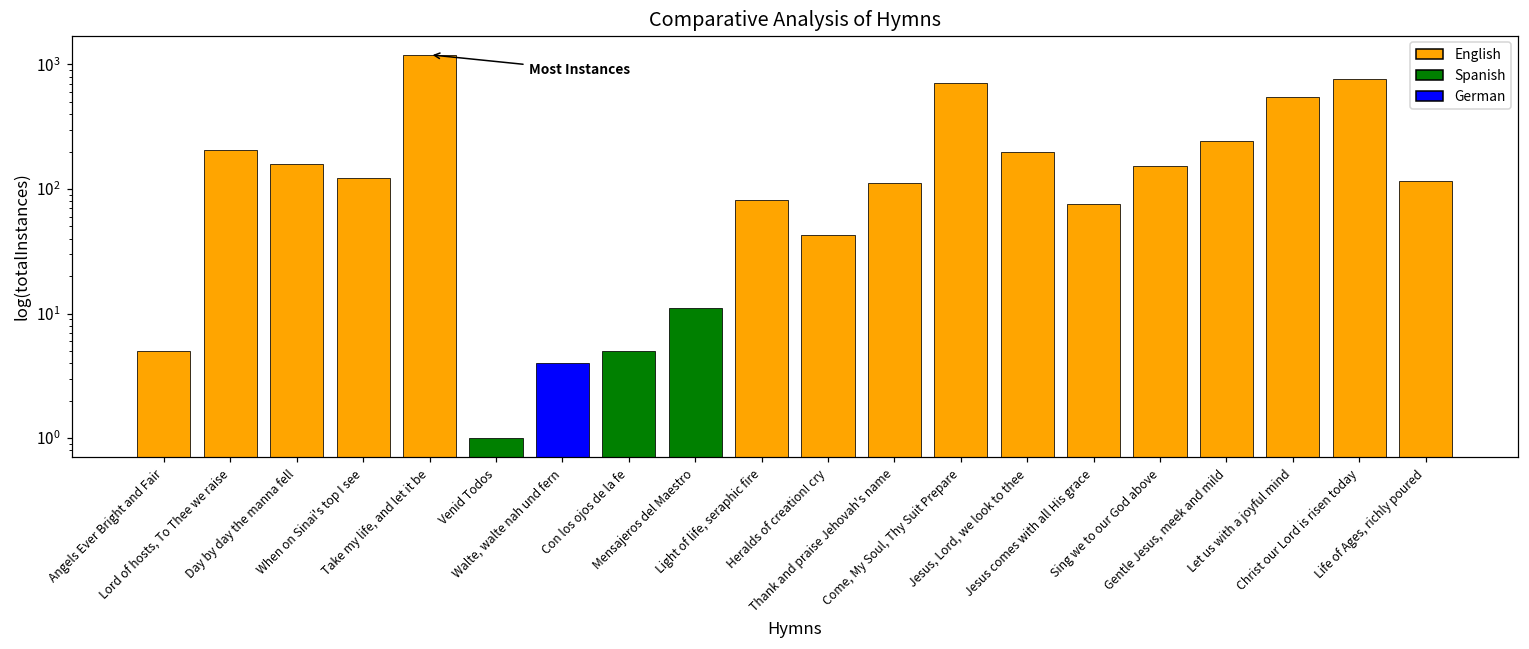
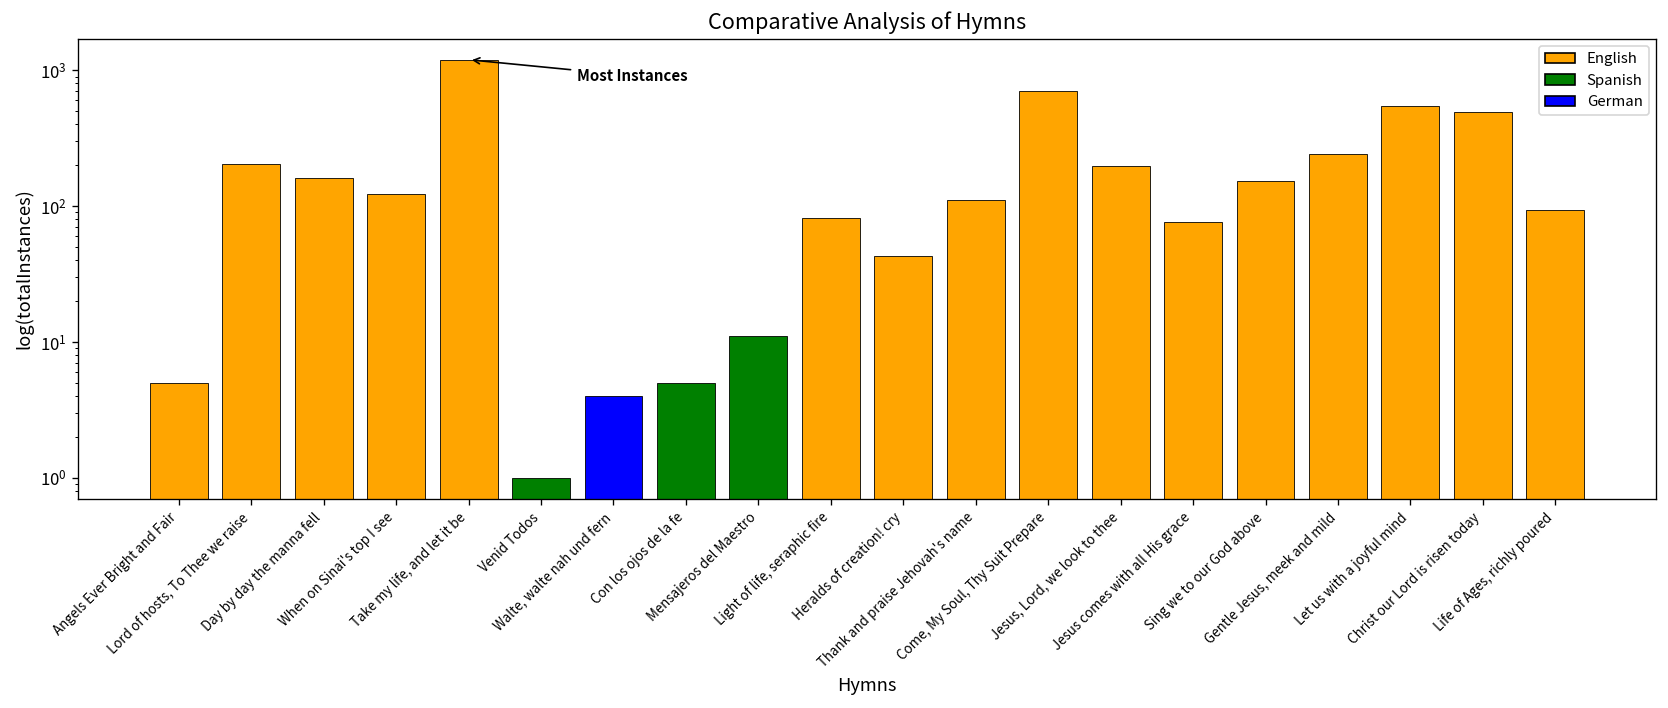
  {
    "Angels Ever Bright and Fair": 5,
    "Lord of hosts, To Thee we raise": 210,
    "Day by day the manna fell": 160,
    "When on Sinai's top I see": 120,
    "Take my life, and let it be": 1200,
    "Venid Todos": 1,
    "Walte, walte nah und fern": 4,
    "Con los ojos de la fe": 5,
    "Mensajeros del Maestro": 11,
    "Light of life, seraphic fire": 80,
    "Heralds of creation! cry": 43,
    "Thank and praise Jehovah's name": 110,
    "Come, My Soul, Thy Suit Prepare": 700,
    "Jesus, Lord, we look to thee": 200,
    "Jesus comes with all His grace": 80,
    "Sing we to our God above": 150,
    "Gentle Jesus, meek and mild": 240,
    "Let us with a joyful mind": 500,
-   "Christ our Lord is risen today": 800,
-   "Life of Ages, richly poured": 120
+   "Christ our Lord is risen today": 490,
+   "Life of Ages, richly poured": 90
  }
